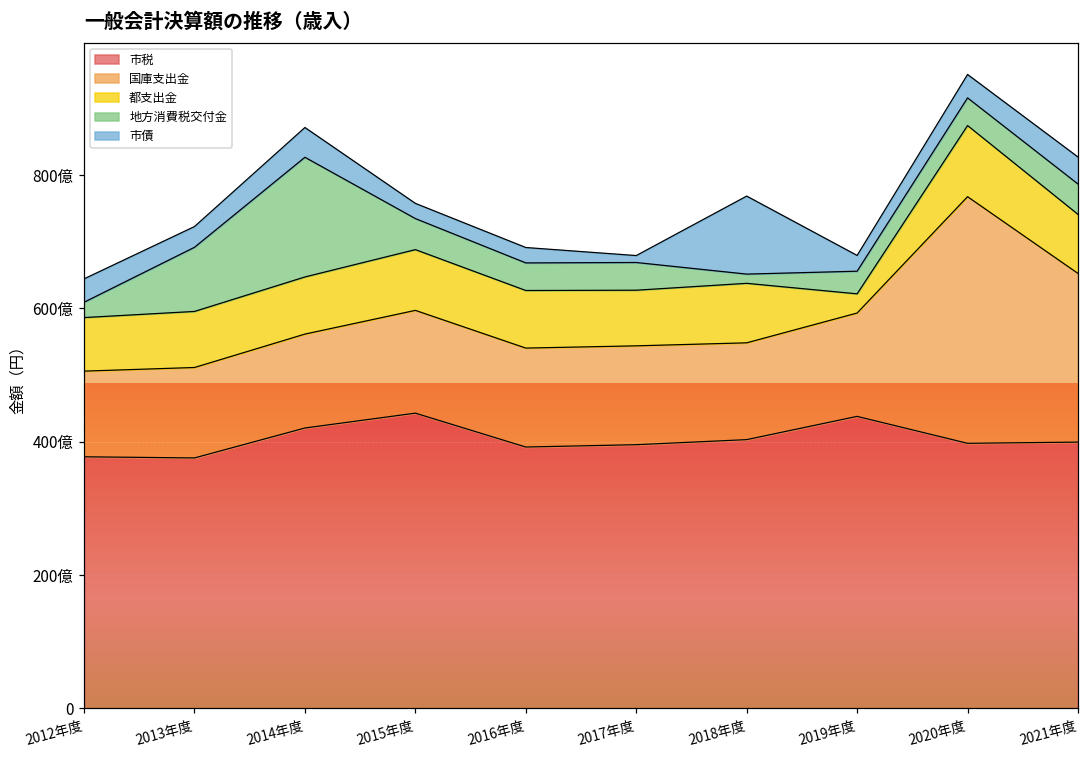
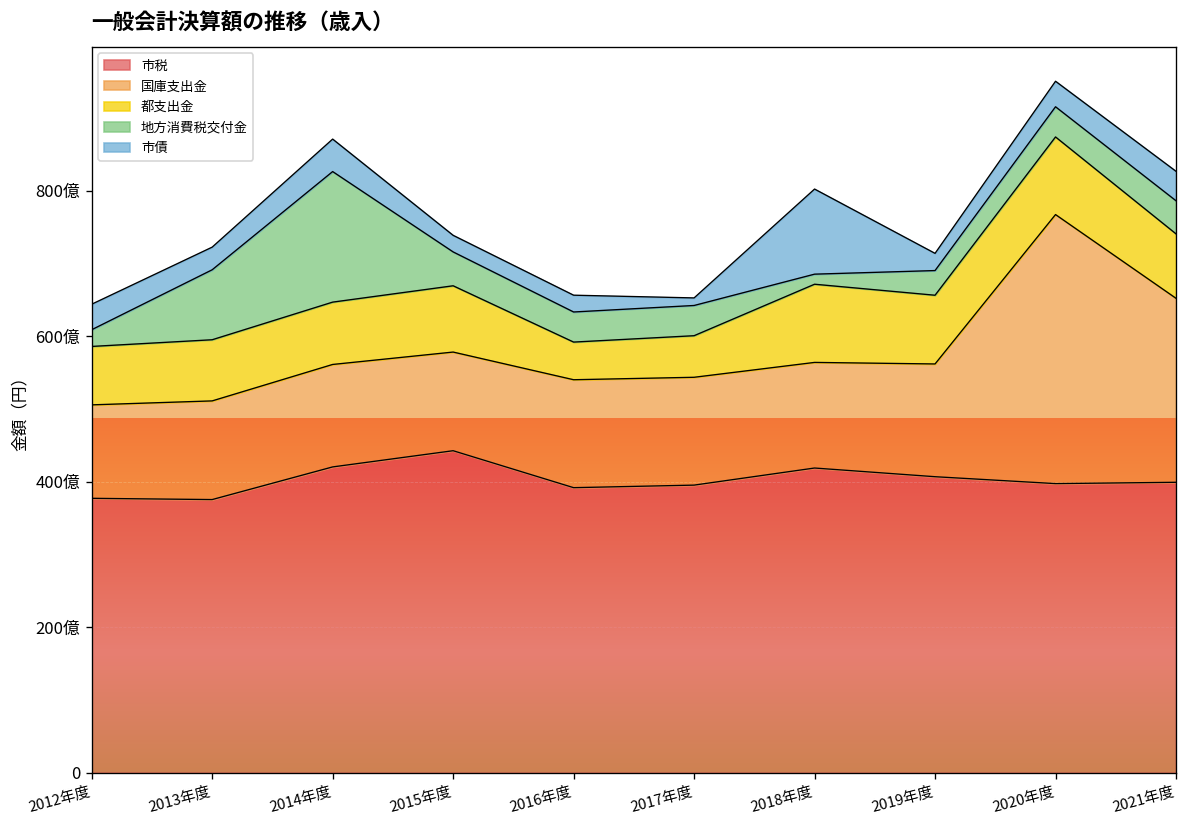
  {
    "市税": {
      "2012年度": "380億",
      "2013年度": "380億",
      "2014年度": "420億",
      "2015年度": "440億",
      "2016年度": "390億",
      "2017年度": "400億",
-     "2018年度": "400億",
-     "2019年度": "440億",
+     "2018年度": "420億",
+     "2019年度": "410億",
      "2020年度": "400億",
      "2021年度": "400億"
    },
    "国庫支出金": {
      "2012年度": "130億",
      "2013年度": "140億",
      "2014年度": "140億",
-     "2015年度": "150億",
+     "2015年度": "140億",
      "2016年度": "150億",
      "2017年度": "150億",
      "2018年度": "150億",
      "2019年度": "160億",
      "2020年度": "370億",
      "2021年度": "250億"
    },
    "都支出金": {
      "2012年度": "80億",
      "2013年度": "80億",
      "2014年度": "90億",
      "2015年度": "90億",
-     "2016年度": "90億",
-     "2017年度": "80億",
-     "2018年度": "90億",
-     "2019年度": "30億",
+     "2016年度": "50億",
+     "2017年度": "60億",
+     "2018年度": "110億",
+     "2019年度": "90億",
      "2020年度": "110億",
      "2021年度": "90億"
    },
    "地方消費税交付金": {
      "2012年度": "20億",
      "2013年度": "100億",
      "2014年度": "180億",
      "2015年度": "50億",
      "2016年度": "40億",
      "2017年度": "40億",
      "2018年度": "10億",
      "2019年度": "30億",
      "2020年度": "40億",
      "2021年度": "50億"
    },
    "市債": {
      "2012年度": "40億",
      "2013年度": "30億",
      "2014年度": "40億",
      "2015年度": "20億",
      "2016年度": "20億",
      "2017年度": "10億",
      "2018年度": "120億",
      "2019年度": "20億",
      "2020年度": "40億",
      "2021年度": "40億"
    }
  }
